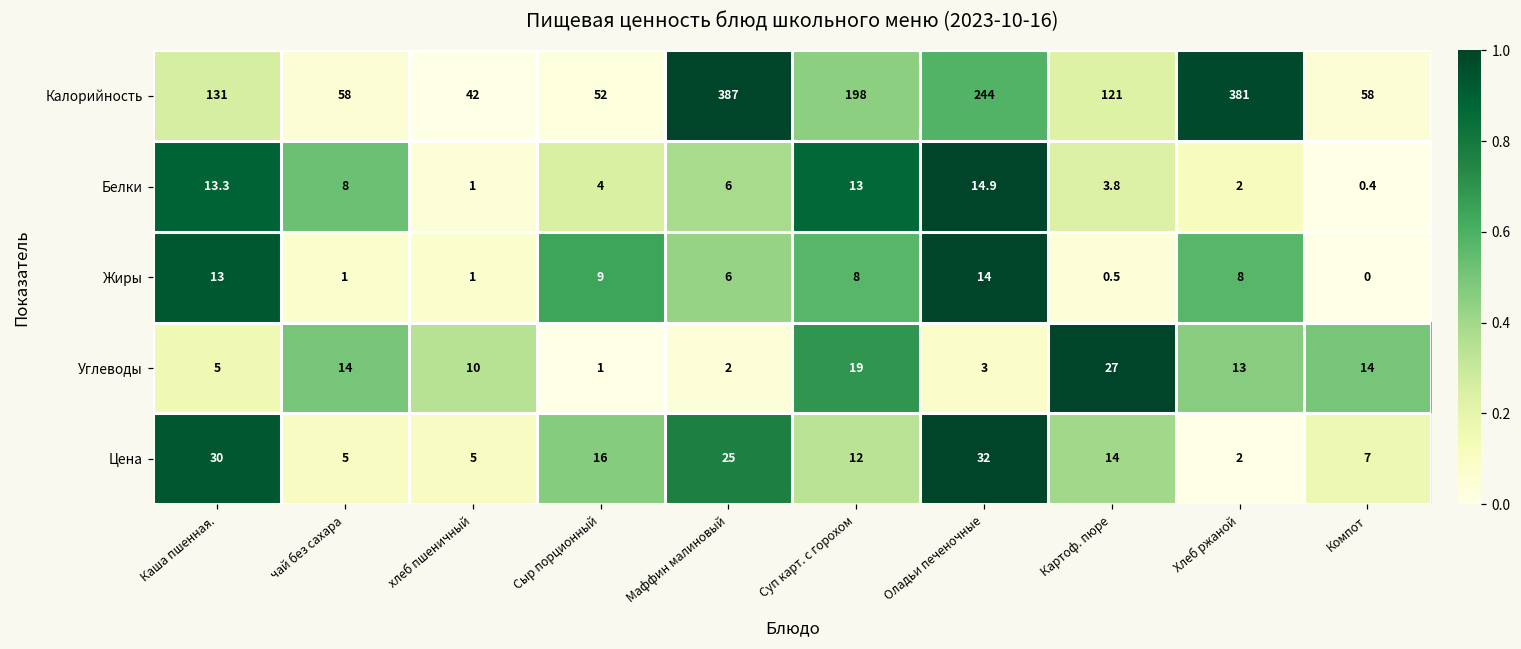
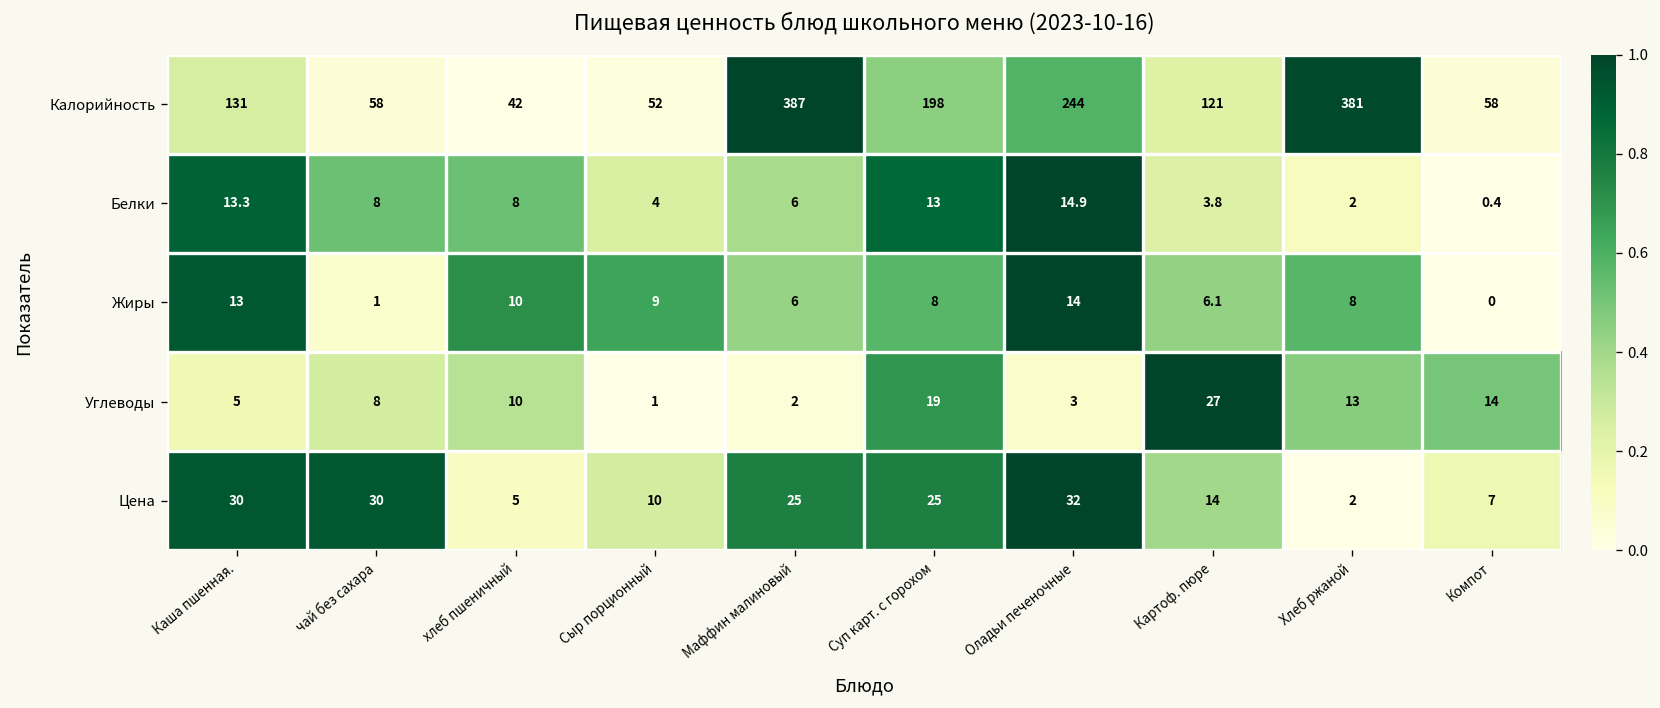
  {
    "Калорийность": {
      "Каша пшенная.": 131,
      "чай без сахара": 58,
      "хлеб пшеничный": 42,
      "Сыр порционный": 52,
      "Маффин малиновый": 387,
      "Суп карт. с горохом": 198,
      "Оладьи печеночные": 244,
      "Картоф. пюре": 121,
      "Хлеб ржаной": 381,
      "Компот": 58
    },
    "Белки": {
      "Каша пшенная.": 13.3,
      "чай без сахара": 8,
-     "хлеб пшеничный": 1,
+     "хлеб пшеничный": 8,
      "Сыр порционный": 4,
      "Маффин малиновый": 6,
      "Суп карт. с горохом": 13,
      "Оладьи печеночные": 14.9,
      "Картоф. пюре": 3.8,
      "Хлеб ржаной": 2,
      "Компот": 0.4
    },
    "Жиры": {
      "Каша пшенная.": 13,
      "чай без сахара": 1,
-     "хлеб пшеничный": 1,
+     "хлеб пшеничный": 10,
      "Сыр порционный": 9,
      "Маффин малиновый": 6,
      "Суп карт. с горохом": 8,
      "Оладьи печеночные": 14,
-     "Картоф. пюре": 0.5,
+     "Картоф. пюре": 6.1,
      "Хлеб ржаной": 8,
      "Компот": 0
    },
    "Углеводы": {
      "Каша пшенная.": 5,
-     "чай без сахара": 14,
+     "чай без сахара": 8,
      "хлеб пшеничный": 10,
      "Сыр порционный": 1,
      "Маффин малиновый": 2,
      "Суп карт. с горохом": 19,
      "Оладьи печеночные": 3,
      "Картоф. пюре": 27,
      "Хлеб ржаной": 13,
      "Компот": 14
    },
    "Цена": {
      "Каша пшенная.": 30,
-     "чай без сахара": 5,
+     "чай без сахара": 30,
      "хлеб пшеничный": 5,
-     "Сыр порционный": 16,
+     "Сыр порционный": 10,
      "Маффин малиновый": 25,
-     "Суп карт. с горохом": 12,
+     "Суп карт. с горохом": 25,
      "Оладьи печеночные": 32,
      "Картоф. пюре": 14,
      "Хлеб ржаной": 2,
      "Компот": 7
    }
  }
